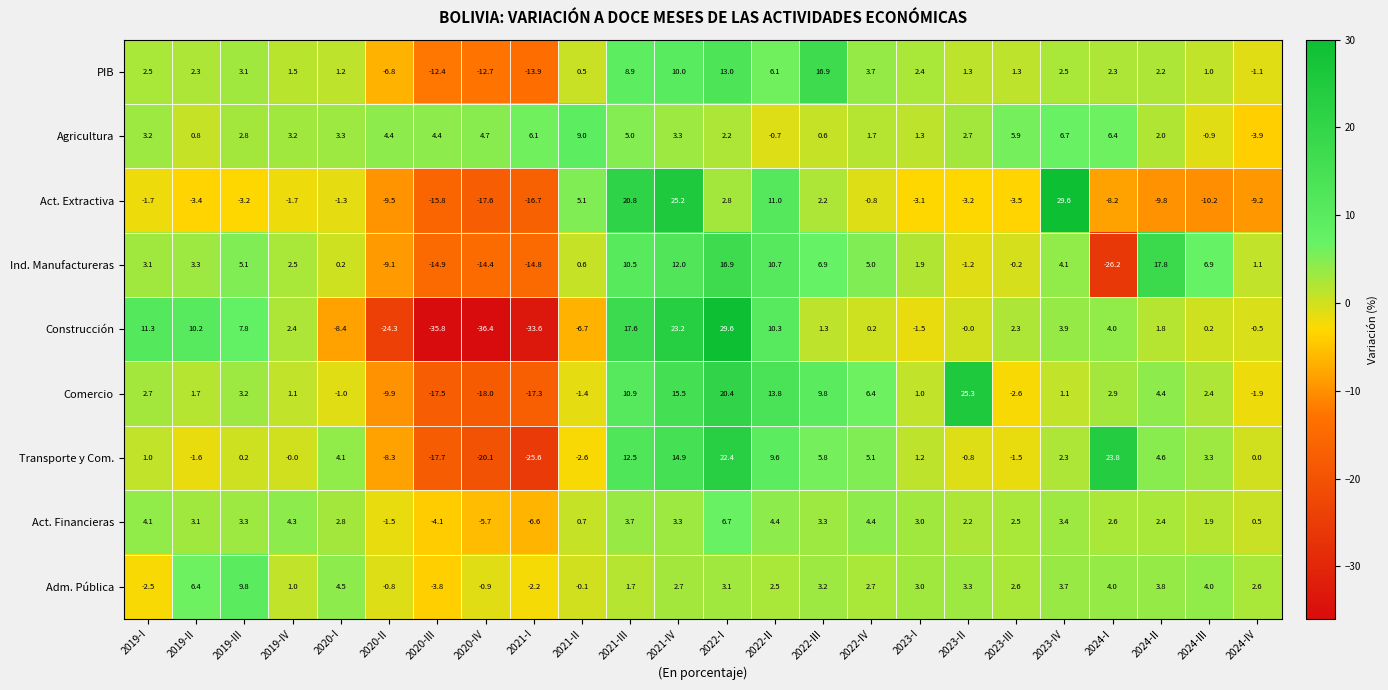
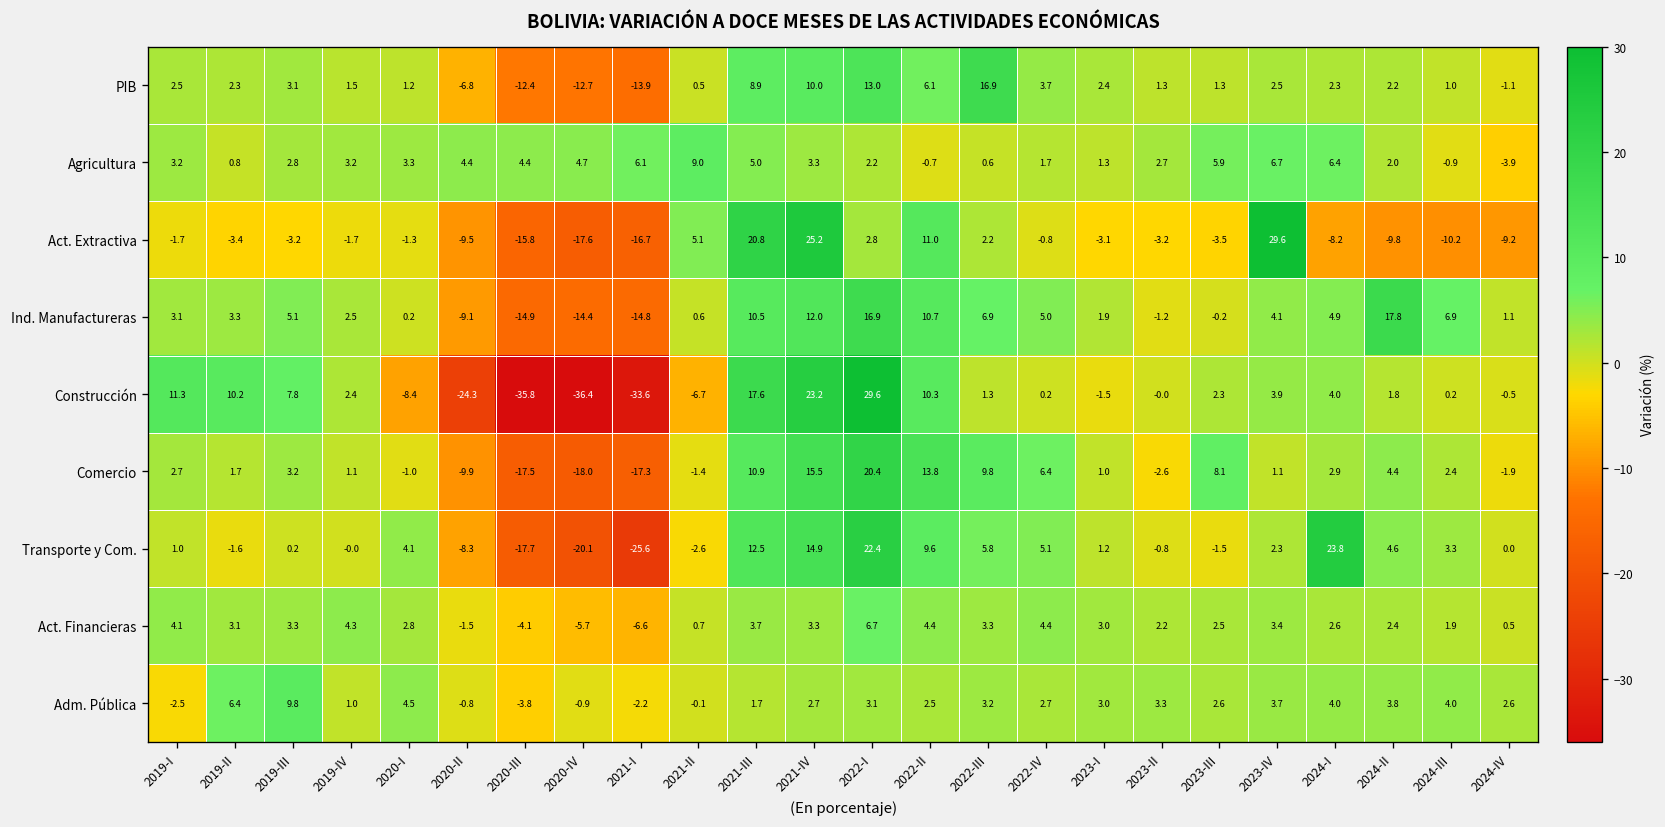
  {
    "Ind. Manufactureras": {
      "2019-I": 3.1,
      "2019-II": 3.3,
      "2019-III": 5.1,
      "2019-IV": 2.5,
      "2020-I": 0.2,
      "2020-II": -9.1,
      "2020-III": -14.9,
      "2020-IV": -14.4,
      "2021-I": -14.8,
      "2021-II": 0.6,
      "2021-III": 10.5,
      "2021-IV": 12.0,
      "2022-I": 16.9,
      "2022-II": 10.7,
      "2022-III": 6.9,
      "2022-IV": 5.0,
      "2023-I": 1.9,
      "2023-II": -1.2,
      "2023-III": -0.2,
      "2023-IV": 4.1,
-     "2024-I": -26.2,
+     "2024-I": 4.9,
      "2024-II": 17.8,
      "2024-III": 6.9,
      "2024-IV": 1.1
    },
    "Comercio": {
      "2019-I": 2.7,
      "2019-II": 1.7,
      "2019-III": 3.2,
      "2019-IV": 1.1,
      "2020-I": -1.0,
      "2020-II": -9.9,
      "2020-III": -17.5,
      "2020-IV": -18.0,
      "2021-I": -17.3,
      "2021-II": -1.4,
      "2021-III": 10.9,
      "2021-IV": 15.5,
      "2022-I": 20.4,
      "2022-II": 13.8,
      "2022-III": 9.8,
      "2022-IV": 6.4,
      "2023-I": 1.0,
-     "2023-II": 25.3,
-     "2023-III": -2.6,
+     "2023-II": -2.6,
+     "2023-III": 8.1,
      "2023-IV": 1.1,
      "2024-I": 2.9,
      "2024-II": 4.4,
      "2024-III": 2.4,
      "2024-IV": -1.9
    }
  }
